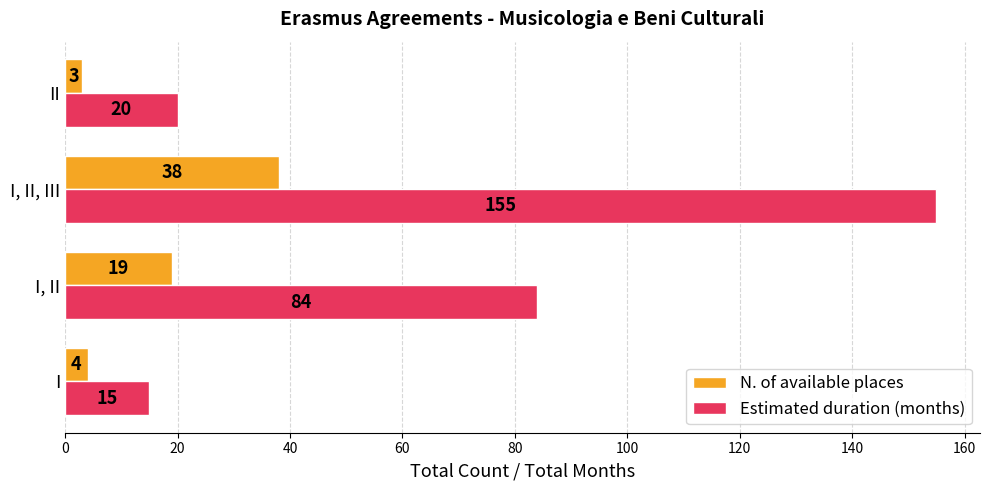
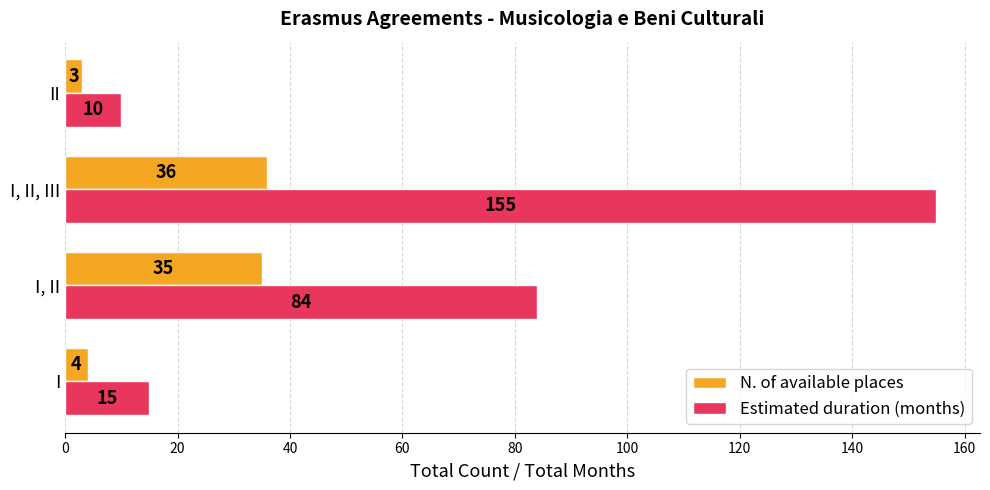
  {
    "N. of available places": {
      "II": 3,
-     "I, II, III": 38,
-     "I, II": 19,
+     "I, II, III": 36,
+     "I, II": 35,
      "I": 4
    },
    "Estimated duration (months)": {
-     "II": 20,
+     "II": 10,
      "I, II, III": 155,
      "I, II": 84,
      "I": 15
    }
  }
